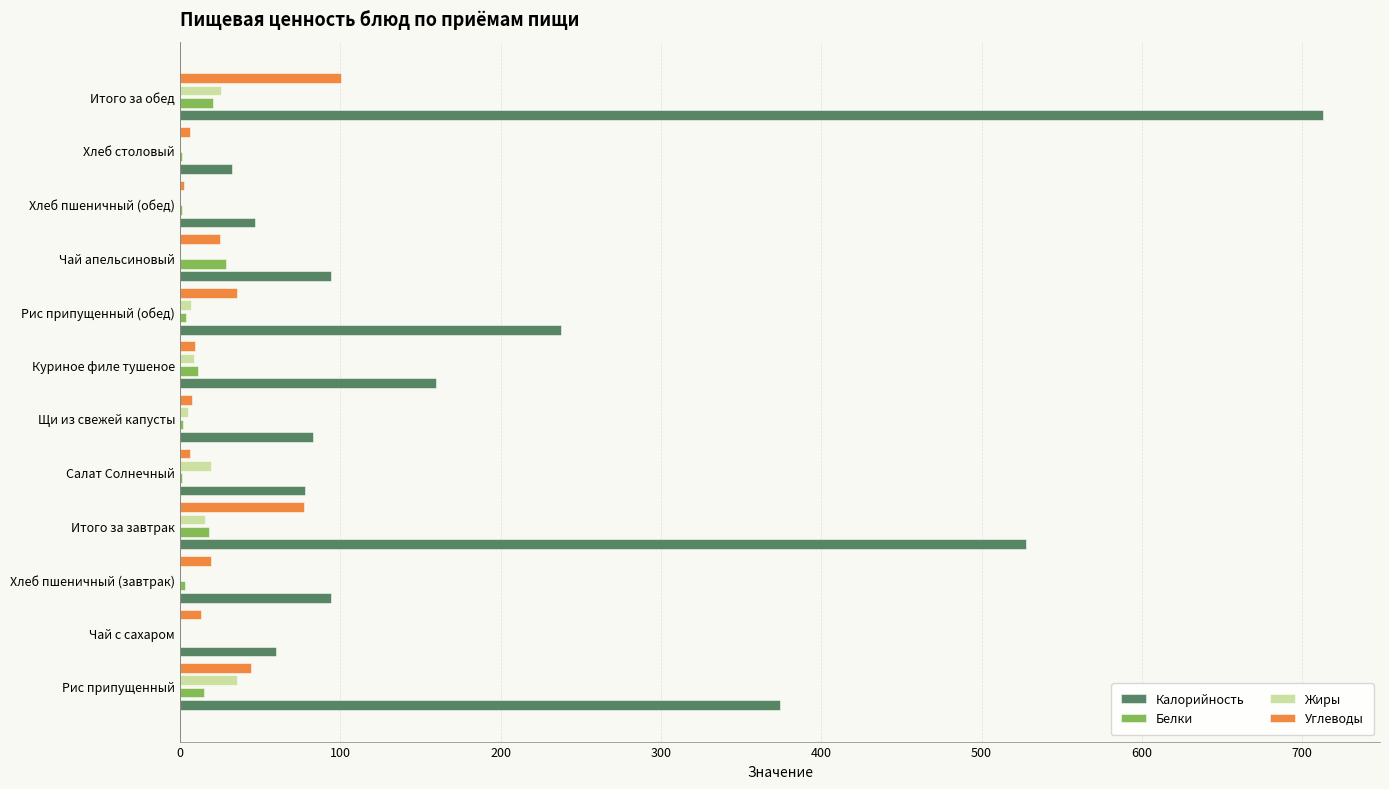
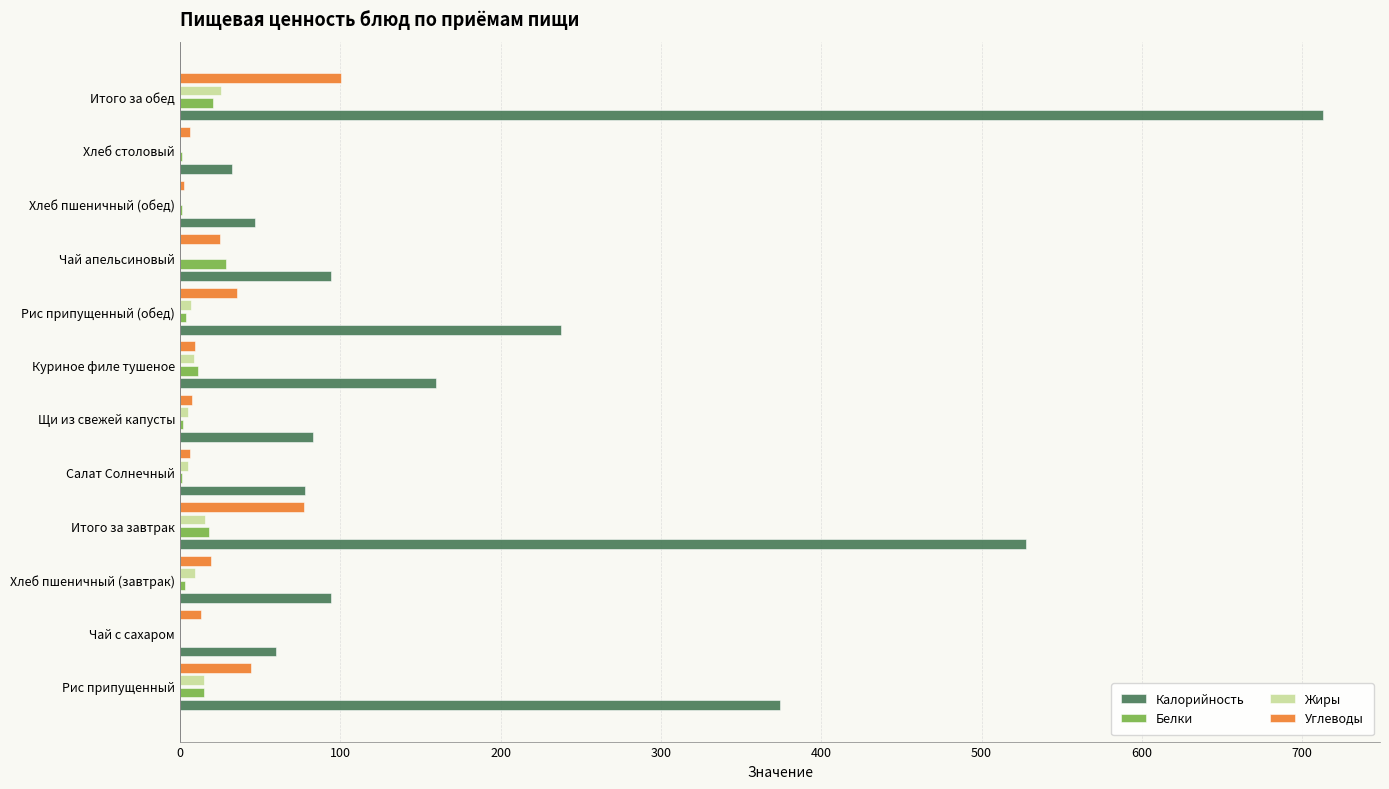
  {
    "Калорийность": {
      "Итого за обед": 713,
      "Хлеб столовый": 33,
      "Хлеб пшеничный (обед)": 47,
      "Чай апельсиновый": 94,
      "Рис припущенный (обед)": 238,
      "Куриное филе тушеное": 160,
      "Щи из свежей капусты": 83,
      "Салат Солнечный": 78,
      "Итого за завтрак": 528,
      "Хлеб пшеничный (завтрак)": 94,
      "Чай с сахаром": 60,
      "Рис припущенный": 374
    },
    "Белки": {
      "Итого за обед": 21,
      "Чай апельсиновый": 29,
      "Рис припущенный (обед)": 4,
      "Куриное филе тушеное": 11,
      "Щи из свежей капусты": 2,
      "Итого за завтрак": 18,
      "Хлеб пшеничный (завтрак)": 3,
      "Рис припущенный": 15
    },
    "Жиры": {
      "Итого за обед": 26,
      "Чай апельсиновый": 0,
      "Рис припущенный (обед)": 7,
      "Куриное филе тушеное": 9,
      "Щи из свежей капусты": 5,
-     "Салат Солнечный": 20,
+     "Салат Солнечный": 5,
      "Итого за завтрак": 16,
-     "Хлеб пшеничный (завтрак)": 0,
+     "Хлеб пшеничный (завтрак)": 9,
      "Чай с сахаром": 0,
-     "Рис припущенный": 36
+     "Рис припущенный": 15
    },
    "Углеводы": {
      "Итого за обед": 100,
      "Хлеб столовый": 6,
      "Хлеб пшеничный (обед)": 3,
      "Чай апельсиновый": 25,
      "Рис припущенный (обед)": 36,
      "Куриное филе тушеное": 10,
      "Щи из свежей капусты": 8,
      "Салат Солнечный": 6,
      "Итого за завтрак": 77,
      "Хлеб пшеничный (завтрак)": 20,
      "Чай с сахаром": 13,
      "Рис припущенный": 45
    }
  }
